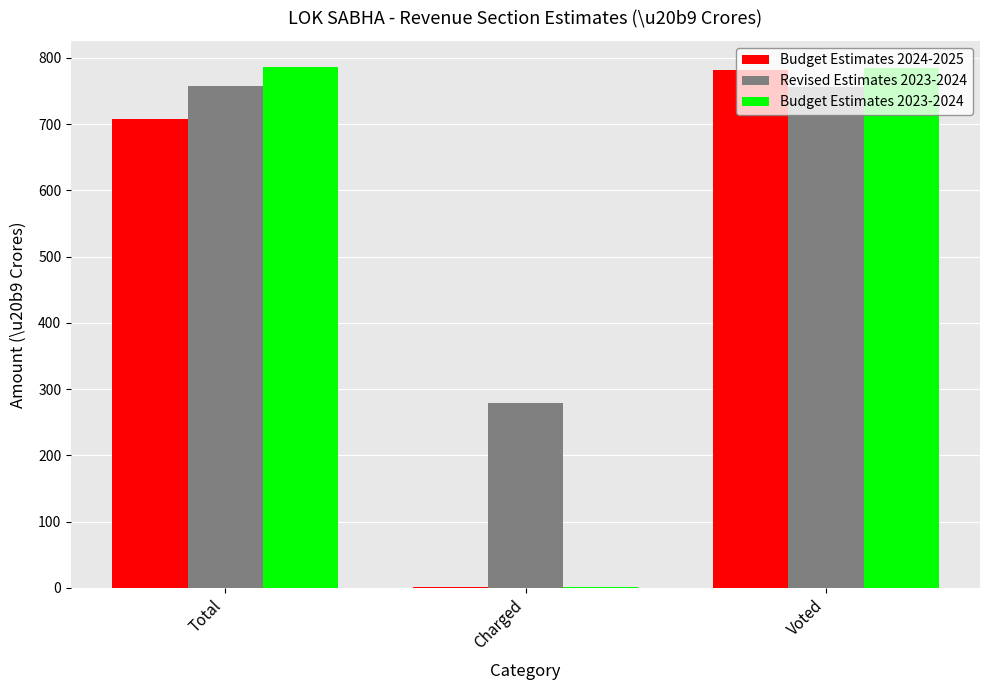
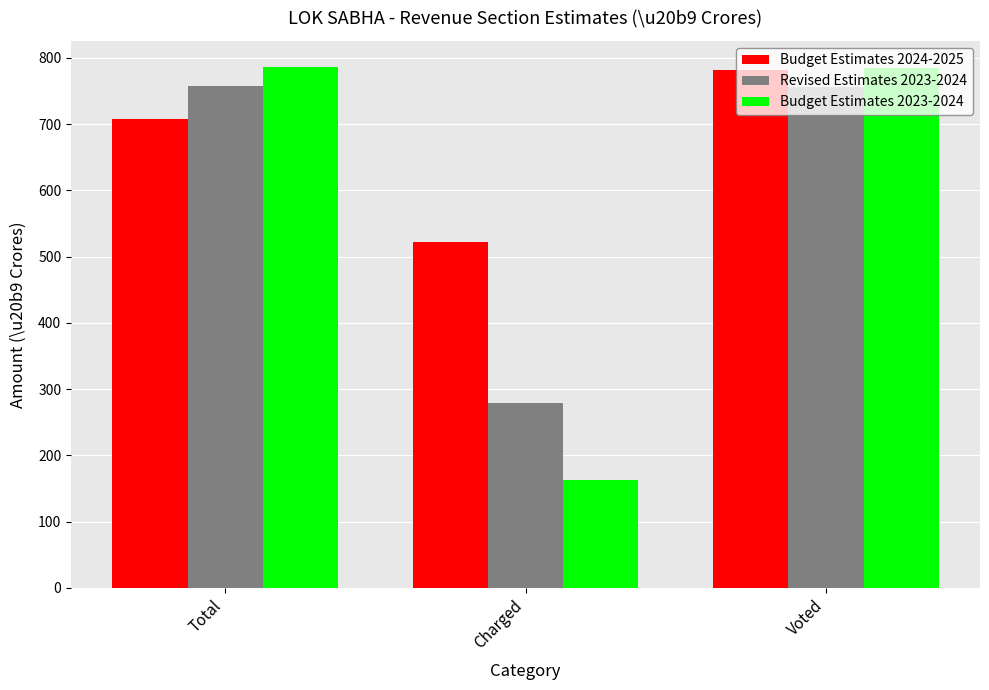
  {
    "Budget Estimates 2024-2025": {
      "Total": 710,
-     "Charged": 0
+     "Charged": 520
    },
    "Revised Estimates 2023-2024": {
      "Total": 760,
      "Charged": 280
    },
    "Budget Estimates 2023-2024": {
      "Total": 790,
-     "Charged": 0
+     "Charged": 160
    }
  }
